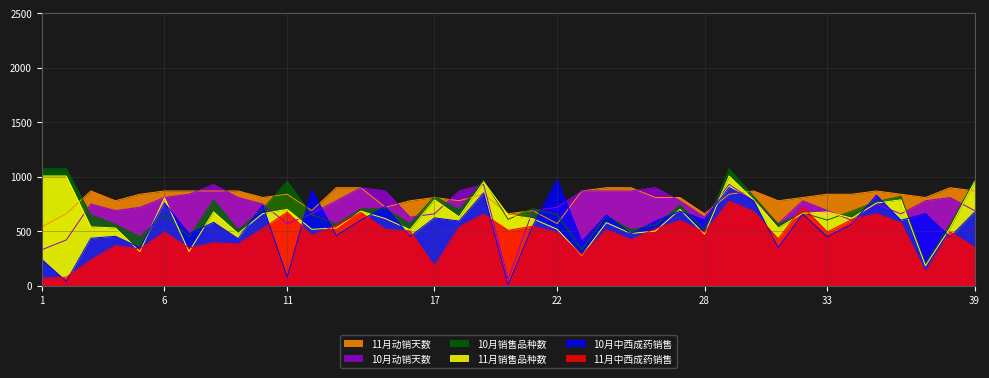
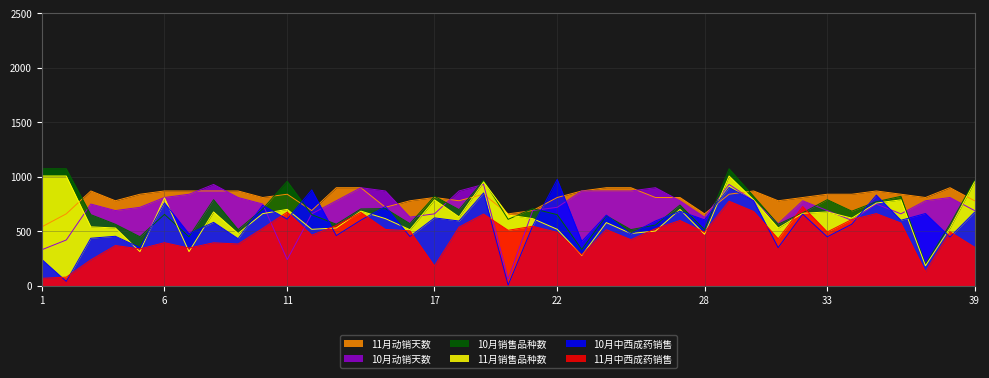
  {
    "11月动销天数": {
      "1": 540,
      "6": 870,
      "11": 840,
-     "22": 570,
+     "22": 810,
      "28": 660,
      "33": 840,
-     "39": 870
+     "39": 780
    },
    "10月动销天数": {
      "1": 330,
-     "11": 570,
+     "11": 240,
      "17": 660,
      "22": 720,
      "28": 630
    },
    "10月销售品种数": {
      "1": 1070,
      "6": 660,
      "11": 960,
      "22": 650,
-     "33": 600
+     "33": 790
    },
    "11月销售品种数": {
      "1": 1010,
      "11": 700,
      "22": 520
    },
    "10月中西成药销售": {
      "1": 240,
      "6": 760,
-     "11": 80,
+     "11": 610,
      "17": 620,
      "22": 980,
      "28": 610,
      "33": 450
    },
    "11月中西成药销售": {
      "1": 70,
-     "6": 490,
+     "6": 400,
      "11": 680,
      "17": 180,
      "22": 490,
      "33": 490,
      "39": 350
    }
  }
